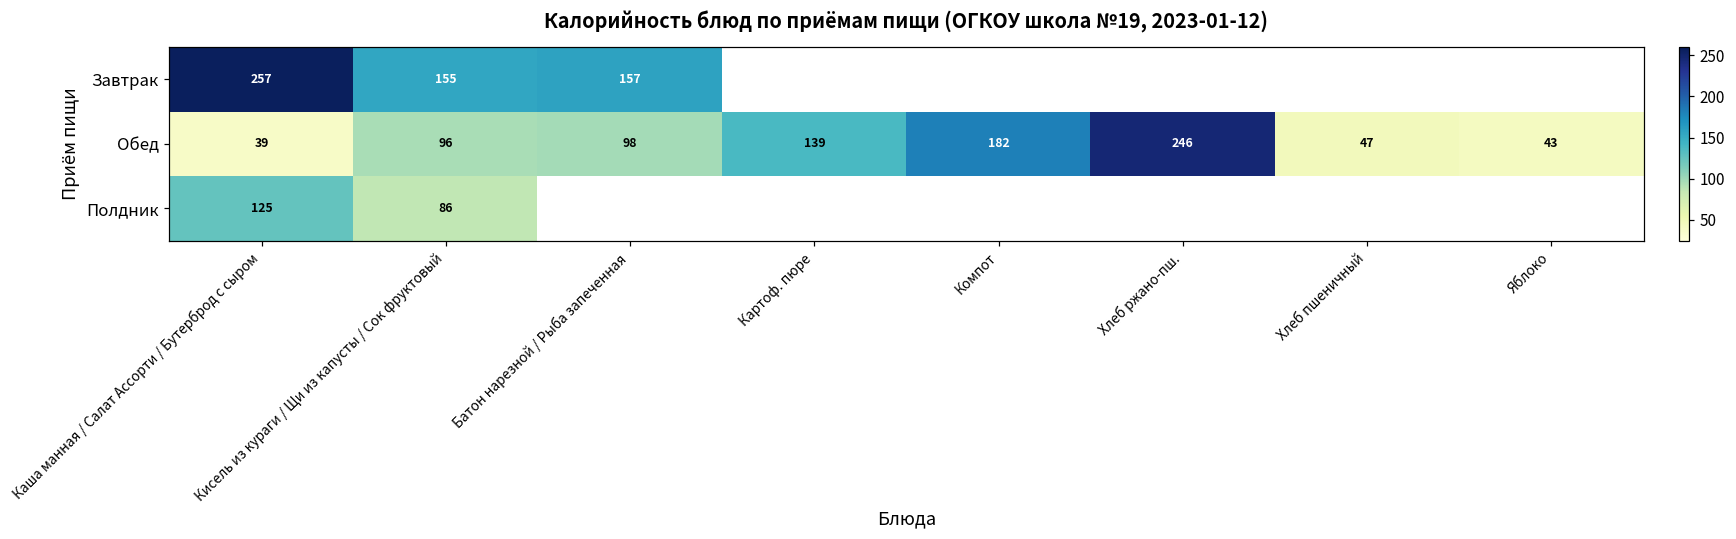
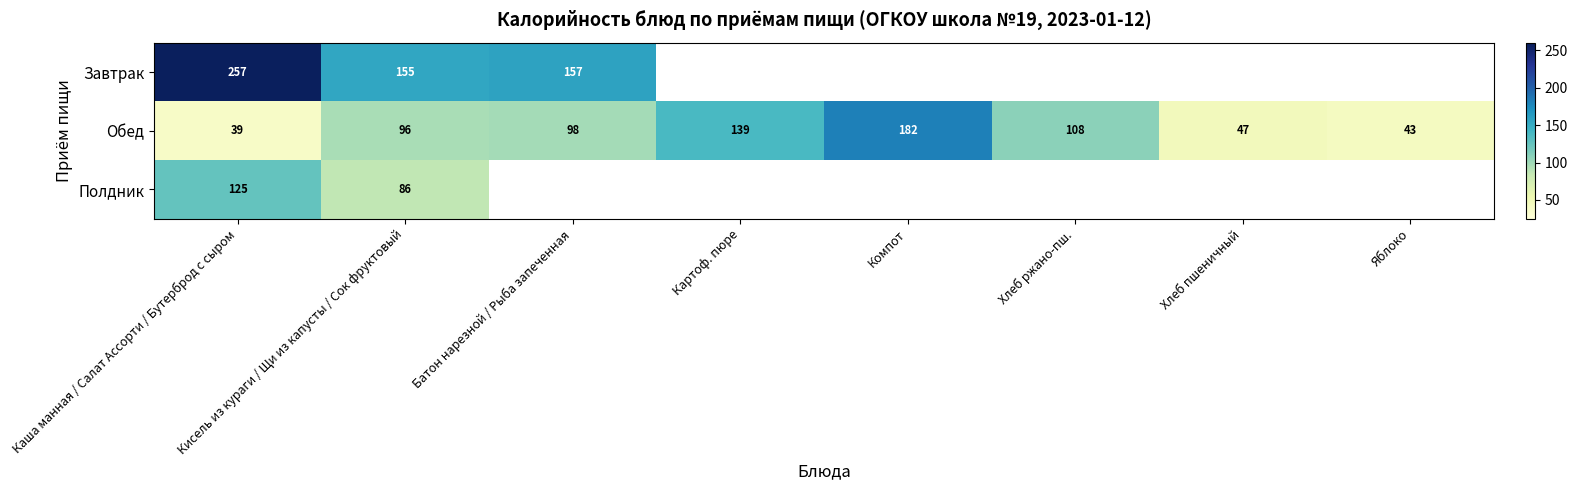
  {
    "Завтрак": {
      "Каша манная / Салат Ассорти / Бутерброд с сыром": 257,
      "Кисель из кураги / Щи из капусты / Сок фруктовый": 155,
      "Батон нарезной / Рыба запеченная": 157
    },
    "Обед": {
      "Каша манная / Салат Ассорти / Бутерброд с сыром": 39,
      "Кисель из кураги / Щи из капусты / Сок фруктовый": 96,
      "Батон нарезной / Рыба запеченная": 98,
      "Картоф. пюре": 139,
      "Компот": 182,
-     "Хлеб ржано-пш.": 246,
+     "Хлеб ржано-пш.": 108,
      "Хлеб пшеничный": 47,
      "Яблоко": 43
    },
    "Полдник": {
      "Каша манная / Салат Ассорти / Бутерброд с сыром": 125,
      "Кисель из кураги / Щи из капусты / Сок фруктовый": 86
    }
  }
